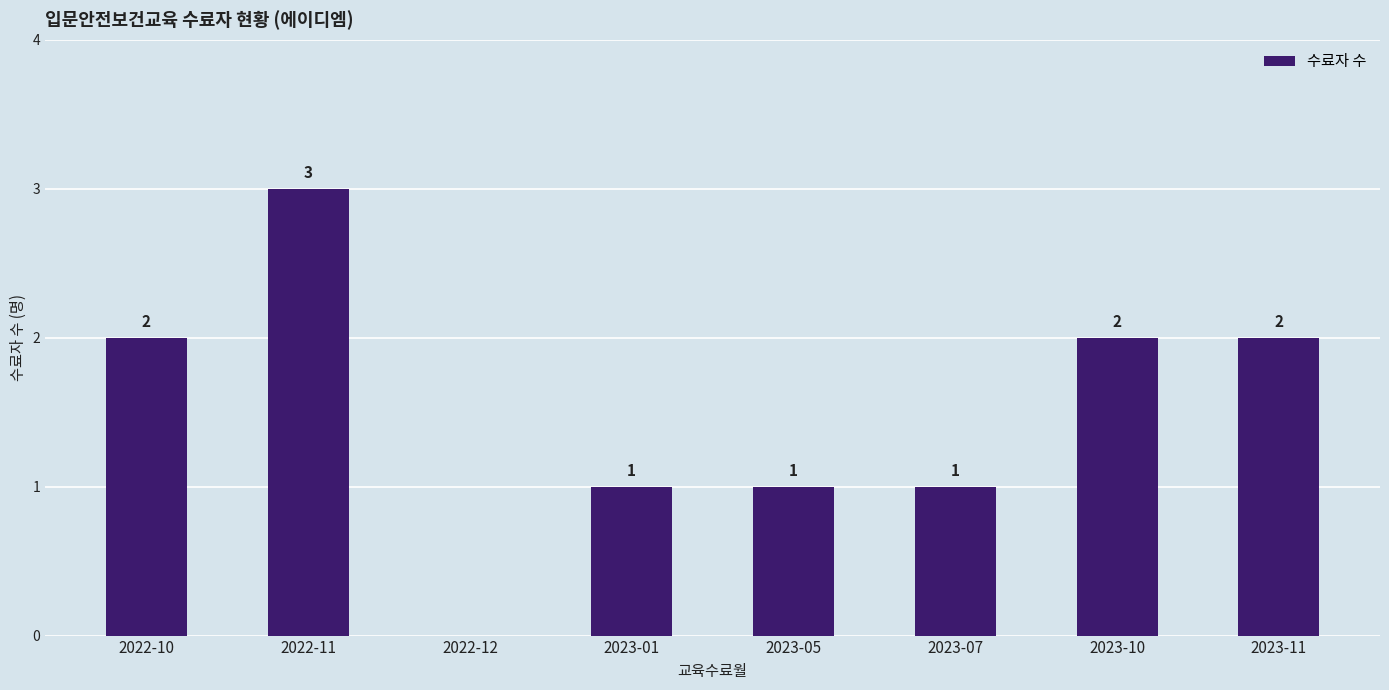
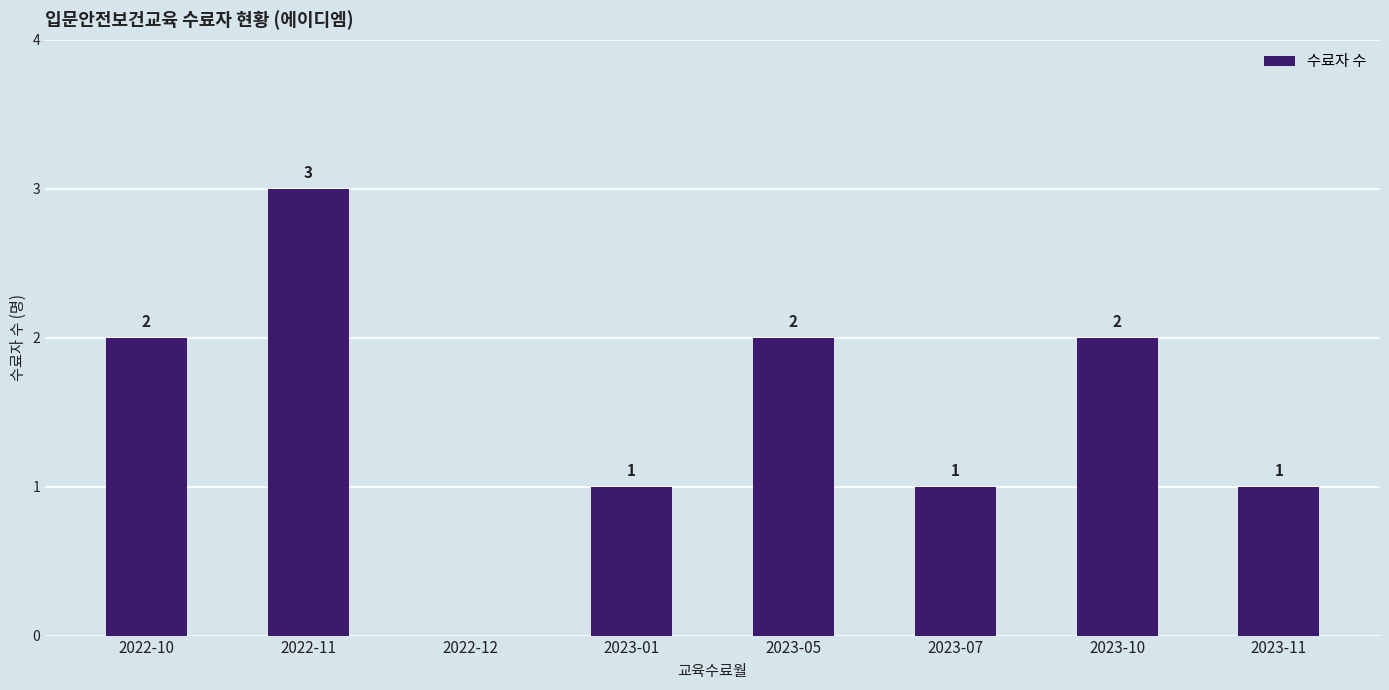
  {
    "2022-10": 2,
    "2022-11": 3,
    "2023-01": 1,
-   "2023-05": 1,
+   "2023-05": 2,
    "2023-07": 1,
    "2023-10": 2,
-   "2023-11": 2
+   "2023-11": 1
  }
